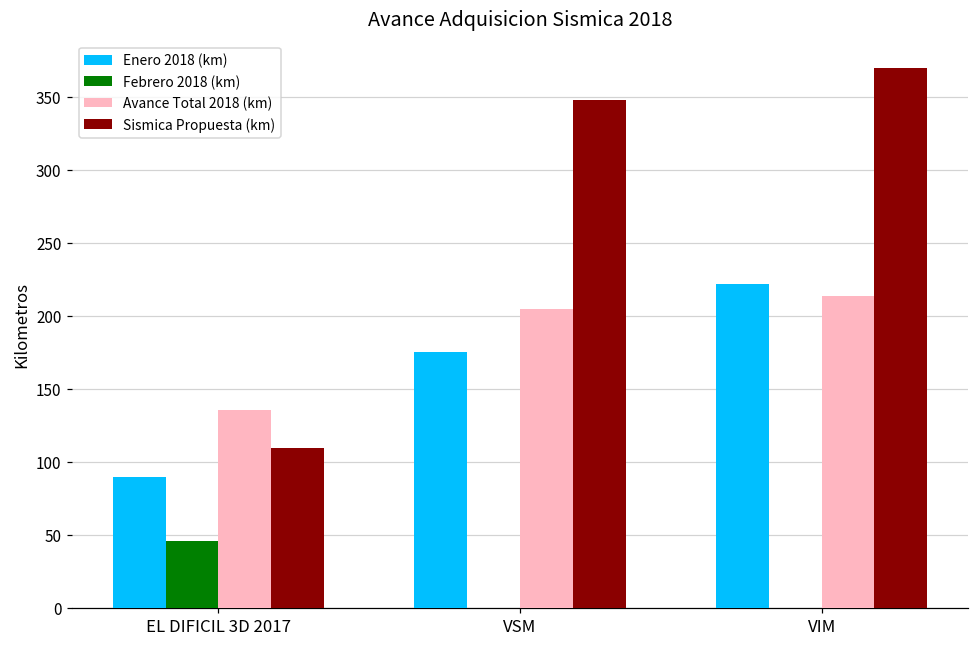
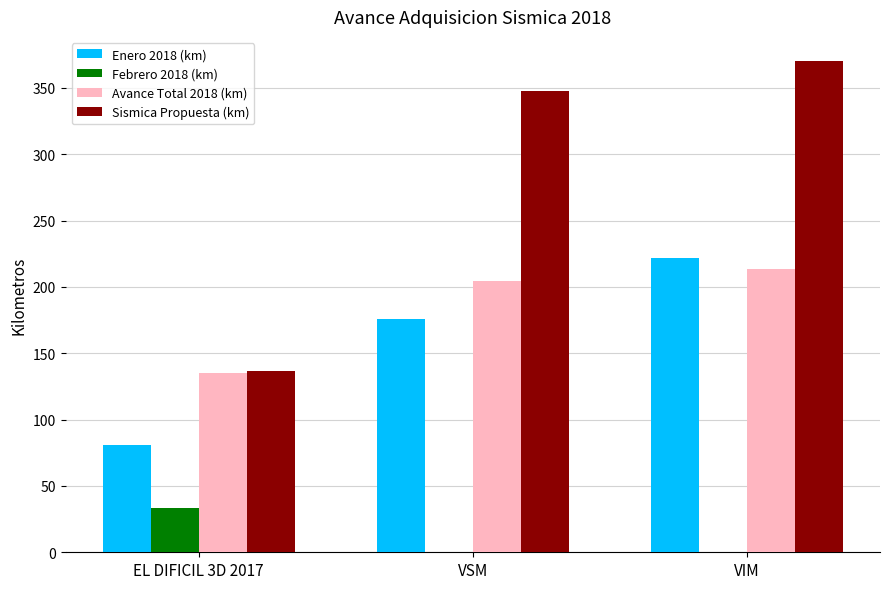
  {
    "Enero 2018 (km)": {
-     "EL DIFICIL 3D 2017": 90,
+     "EL DIFICIL 3D 2017": 81,
      "VSM": 176,
      "VIM": 222
    },
    "Febrero 2018 (km)": {
-     "EL DIFICIL 3D 2017": 45,
+     "EL DIFICIL 3D 2017": 34,
      "VSM": 0,
      "VIM": 0
    },
    "Avance Total 2018 (km)": {
      "EL DIFICIL 3D 2017": 135,
      "VSM": 205,
      "VIM": 214
    },
    "Sismica Propuesta (km)": {
-     "EL DIFICIL 3D 2017": 110,
+     "EL DIFICIL 3D 2017": 136,
      "VSM": 348,
      "VIM": 370
    }
  }
